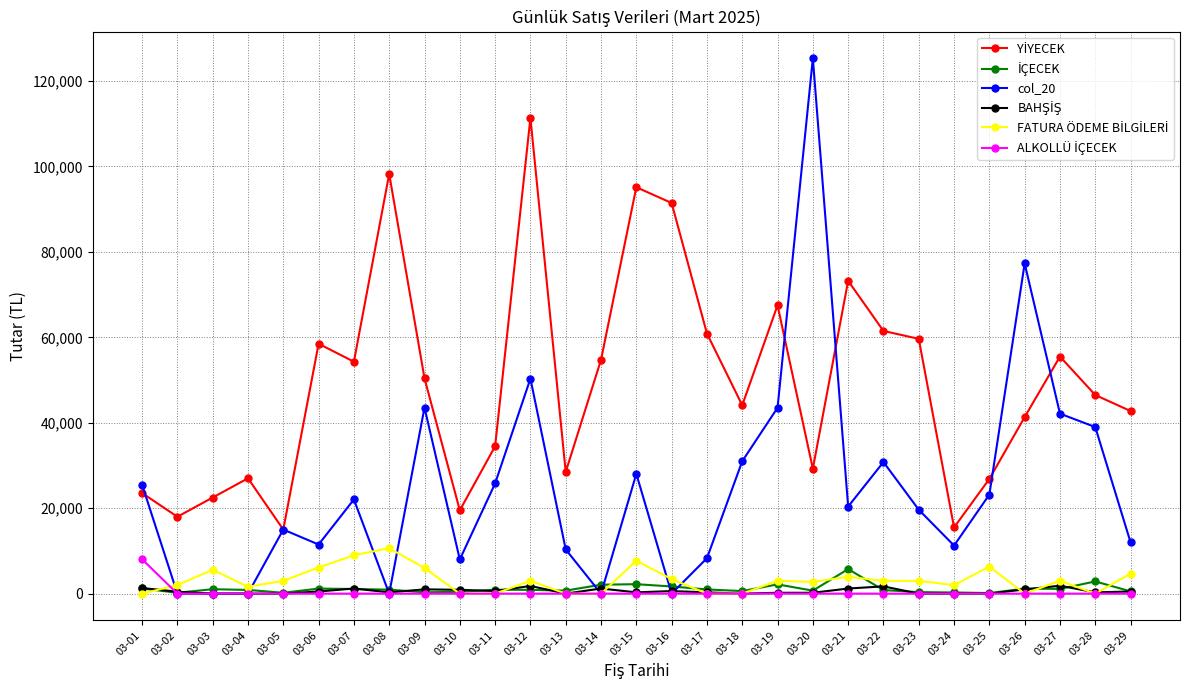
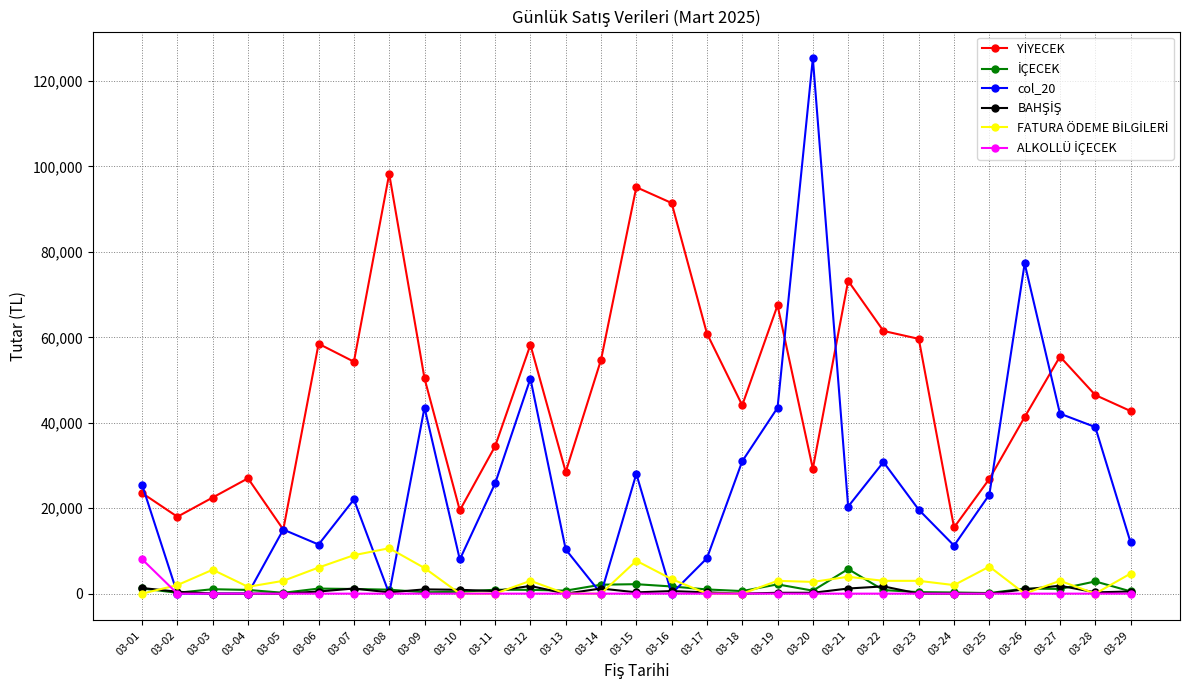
  {
    "YİYECEK": {
      "03-01": "24,000",
      "03-02": "18,000",
      "03-03": "23,000",
      "03-04": "27,000",
      "03-06": "59,000",
      "03-07": "54,000",
      "03-08": "98,000",
      "03-09": "50,000",
      "03-10": "20,000",
      "03-11": "35,000",
-     "03-12": "111,000",
+     "03-12": "58,000",
      "03-13": "29,000",
      "03-14": "55,000",
      "03-15": "95,000",
      "03-16": "91,000",
      "03-17": "61,000",
      "03-18": "44,000",
      "03-19": "68,000",
      "03-20": "29,000",
      "03-21": "73,000",
      "03-22": "62,000",
      "03-23": "60,000",
      "03-24": "16,000",
      "03-25": "27,000",
      "03-26": "41,000",
      "03-27": "56,000",
      "03-28": "47,000",
      "03-29": "43,000"
    },
    "İÇECEK": {
      "03-03": "1,000",
      "03-04": "1,000",
      "03-06": "1,000",
      "03-08": "1,000",
      "03-12": "1,000",
      "03-13": "1,000",
      "03-14": "2,000",
      "03-15": "2,000",
      "03-16": "2,000",
      "03-17": "1,000",
      "03-19": "2,000",
      "03-21": "6,000",
      "03-22": "1,000",
      "03-27": "1,000",
      "03-28": "3,000"
    },
    "col_20": {
      "03-01": "26,000",
      "03-06": "12,000",
      "03-07": "22,000",
      "03-09": "44,000",
      "03-10": "8,000",
      "03-11": "26,000",
      "03-12": "50,000",
      "03-13": "10,000",
      "03-15": "28,000",
      "03-17": "8,000",
      "03-18": "31,000",
      "03-19": "44,000",
      "03-20": "125,000",
      "03-21": "20,000",
      "03-22": "31,000",
      "03-23": "20,000",
      "03-24": "11,000",
      "03-25": "23,000",
      "03-26": "77,000",
      "03-27": "42,000",
      "03-28": "39,000",
      "03-29": "12,000"
    },
    "BAHŞİŞ": {
      "03-09": "1,000",
      "03-12": "2,000",
      "03-14": "1,000",
      "03-21": "1,000",
      "03-22": "2,000",
      "03-27": "2,000"
    },
    "FATURA ÖDEME BİLGİLERİ": {
      "03-01": "0",
      "03-02": "2,000",
      "03-03": "6,000",
      "03-04": "2,000",
      "03-05": "3,000",
      "03-06": "6,000",
      "03-07": "9,000",
      "03-08": "11,000",
      "03-09": "6,000",
      "03-12": "3,000",
      "03-15": "8,000",
      "03-16": "3,000",
      "03-19": "3,000",
      "03-20": "3,000",
      "03-21": "4,000",
      "03-22": "3,000",
      "03-23": "3,000",
      "03-24": "2,000",
      "03-25": "6,000",
      "03-27": "3,000",
      "03-29": "5,000"
    },
    "ALKOLLÜ İÇECEK": {
      "03-01": "8,000",
      "03-07": "0",
      "03-12": "0",
      "03-21": "0",
      "03-22": "0",
      "03-27": "0"
    }
  }
